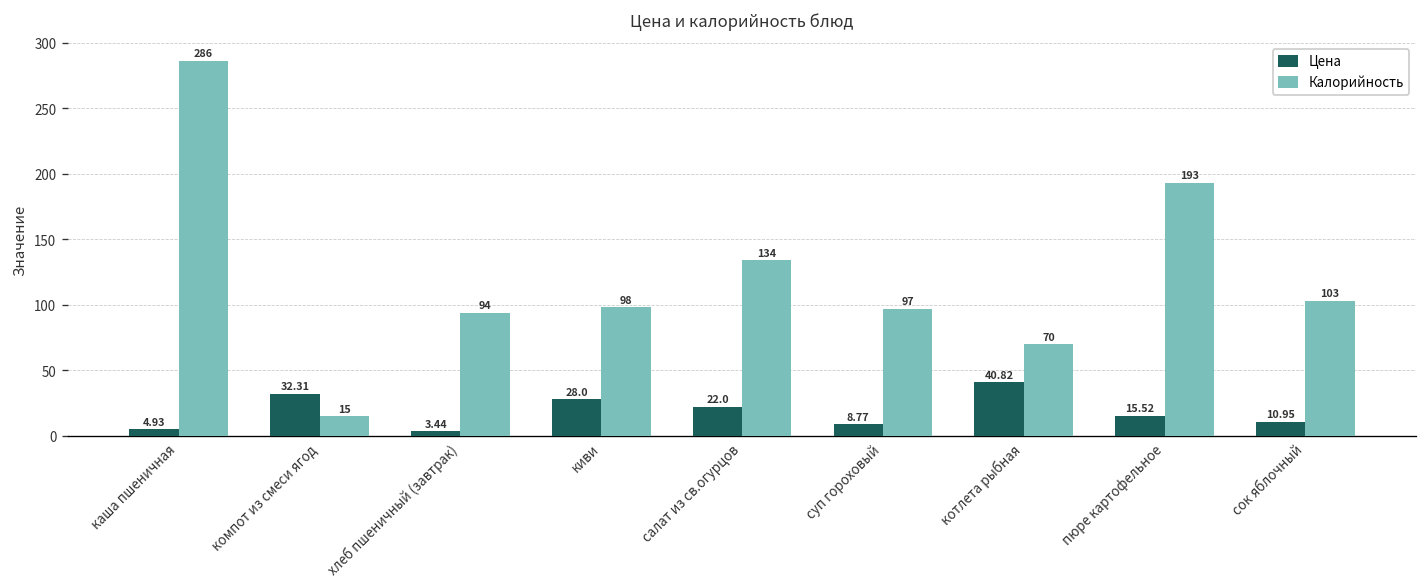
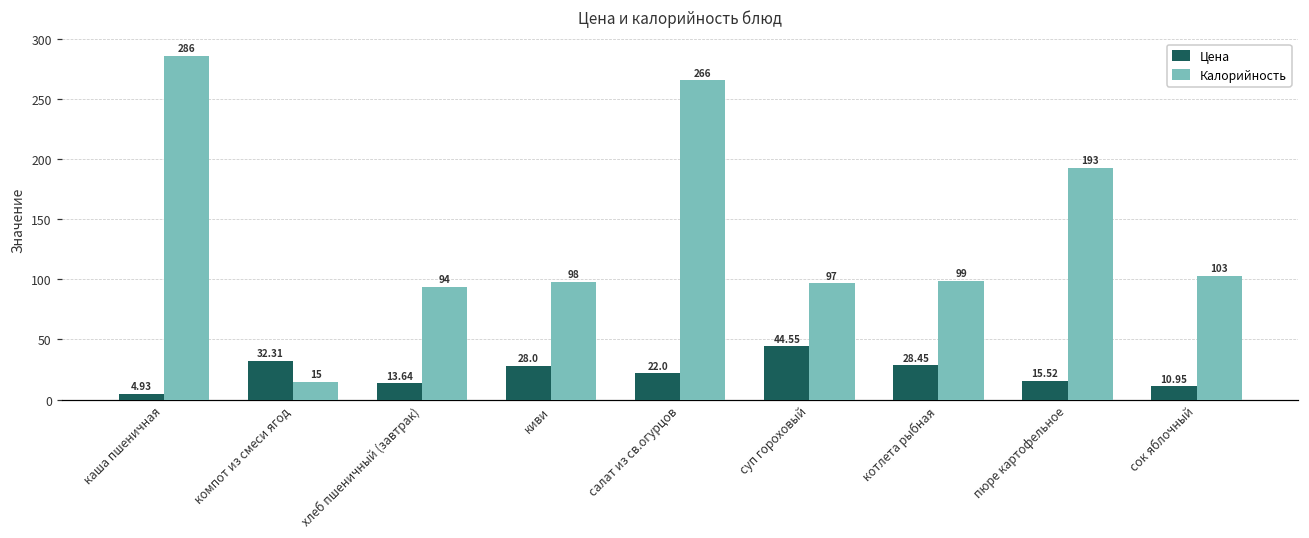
  {
    "Цена": {
      "каша пшеничная": 4.93,
      "компот из смеси ягод": 32.31,
-     "хлеб пшеничный (завтрак)": 3.44,
+     "хлеб пшеничный (завтрак)": 13.64,
      "киви": 28.0,
      "салат из св.огурцов": 22.0,
-     "суп гороховый": 8.77,
-     "котлета рыбная": 40.82,
+     "суп гороховый": 44.55,
+     "котлета рыбная": 28.45,
      "пюре картофельное": 15.52,
      "сок яблочный": 10.95
    },
    "Калорийность": {
      "каша пшеничная": 286,
      "компот из смеси ягод": 15,
      "хлеб пшеничный (завтрак)": 94,
      "киви": 98,
-     "салат из св.огурцов": 134,
+     "салат из св.огурцов": 266,
      "суп гороховый": 97,
-     "котлета рыбная": 70,
+     "котлета рыбная": 99,
      "пюре картофельное": 193,
      "сок яблочный": 103
    }
  }
